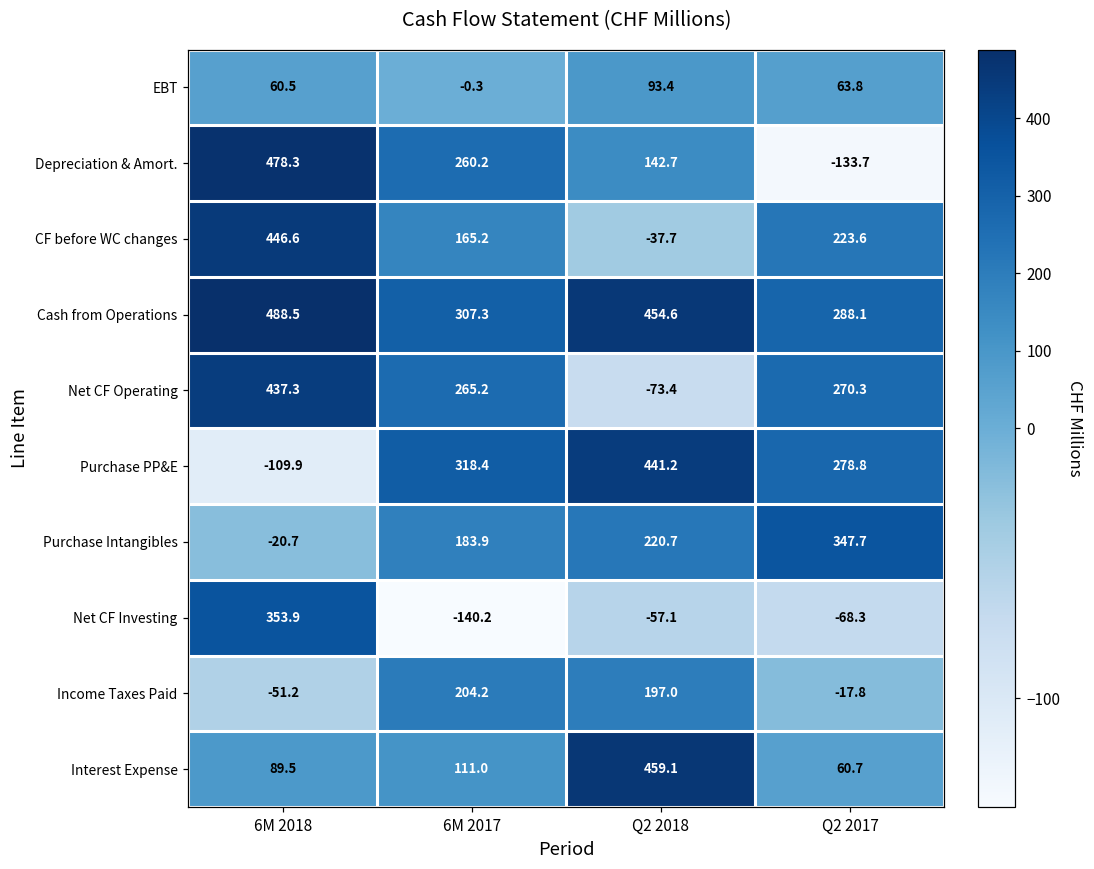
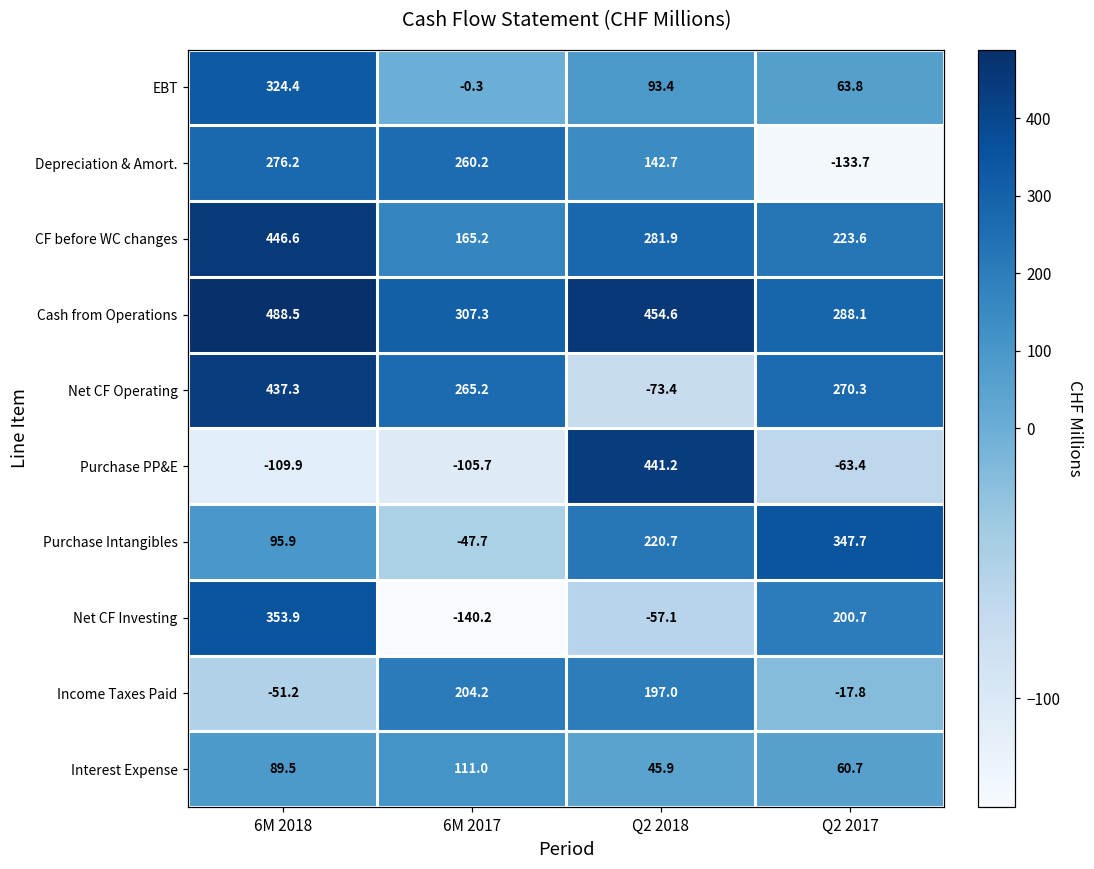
  {
    "EBT": {
-     "6M 2018": 60.5,
+     "6M 2018": 324.4,
      "6M 2017": -0.3,
      "Q2 2018": 93.4,
      "Q2 2017": 63.8
    },
    "Depreciation & Amort.": {
-     "6M 2018": 478.3,
+     "6M 2018": 276.2,
      "6M 2017": 260.2,
      "Q2 2018": 142.7,
      "Q2 2017": -133.7
    },
    "CF before WC changes": {
      "6M 2018": 446.6,
      "6M 2017": 165.2,
-     "Q2 2018": -37.7,
+     "Q2 2018": 281.9,
      "Q2 2017": 223.6
    },
    "Cash from Operations": {
      "6M 2018": 488.5,
      "6M 2017": 307.3,
      "Q2 2018": 454.6,
      "Q2 2017": 288.1
    },
    "Net CF Operating": {
      "6M 2018": 437.3,
      "6M 2017": 265.2,
      "Q2 2018": -73.4,
      "Q2 2017": 270.3
    },
    "Purchase PP&E": {
      "6M 2018": -109.9,
-     "6M 2017": 318.4,
+     "6M 2017": -105.7,
      "Q2 2018": 441.2,
-     "Q2 2017": 278.8
+     "Q2 2017": -63.4
    },
    "Purchase Intangibles": {
-     "6M 2018": -20.7,
-     "6M 2017": 183.9,
+     "6M 2018": 95.9,
+     "6M 2017": -47.7,
      "Q2 2018": 220.7,
      "Q2 2017": 347.7
    },
    "Net CF Investing": {
      "6M 2018": 353.9,
      "6M 2017": -140.2,
      "Q2 2018": -57.1,
-     "Q2 2017": -68.3
+     "Q2 2017": 200.7
    },
    "Income Taxes Paid": {
      "6M 2018": -51.2,
      "6M 2017": 204.2,
      "Q2 2018": 197.0,
      "Q2 2017": -17.8
    },
    "Interest Expense": {
      "6M 2018": 89.5,
      "6M 2017": 111.0,
-     "Q2 2018": 459.1,
+     "Q2 2018": 45.9,
      "Q2 2017": 60.7
    }
  }
